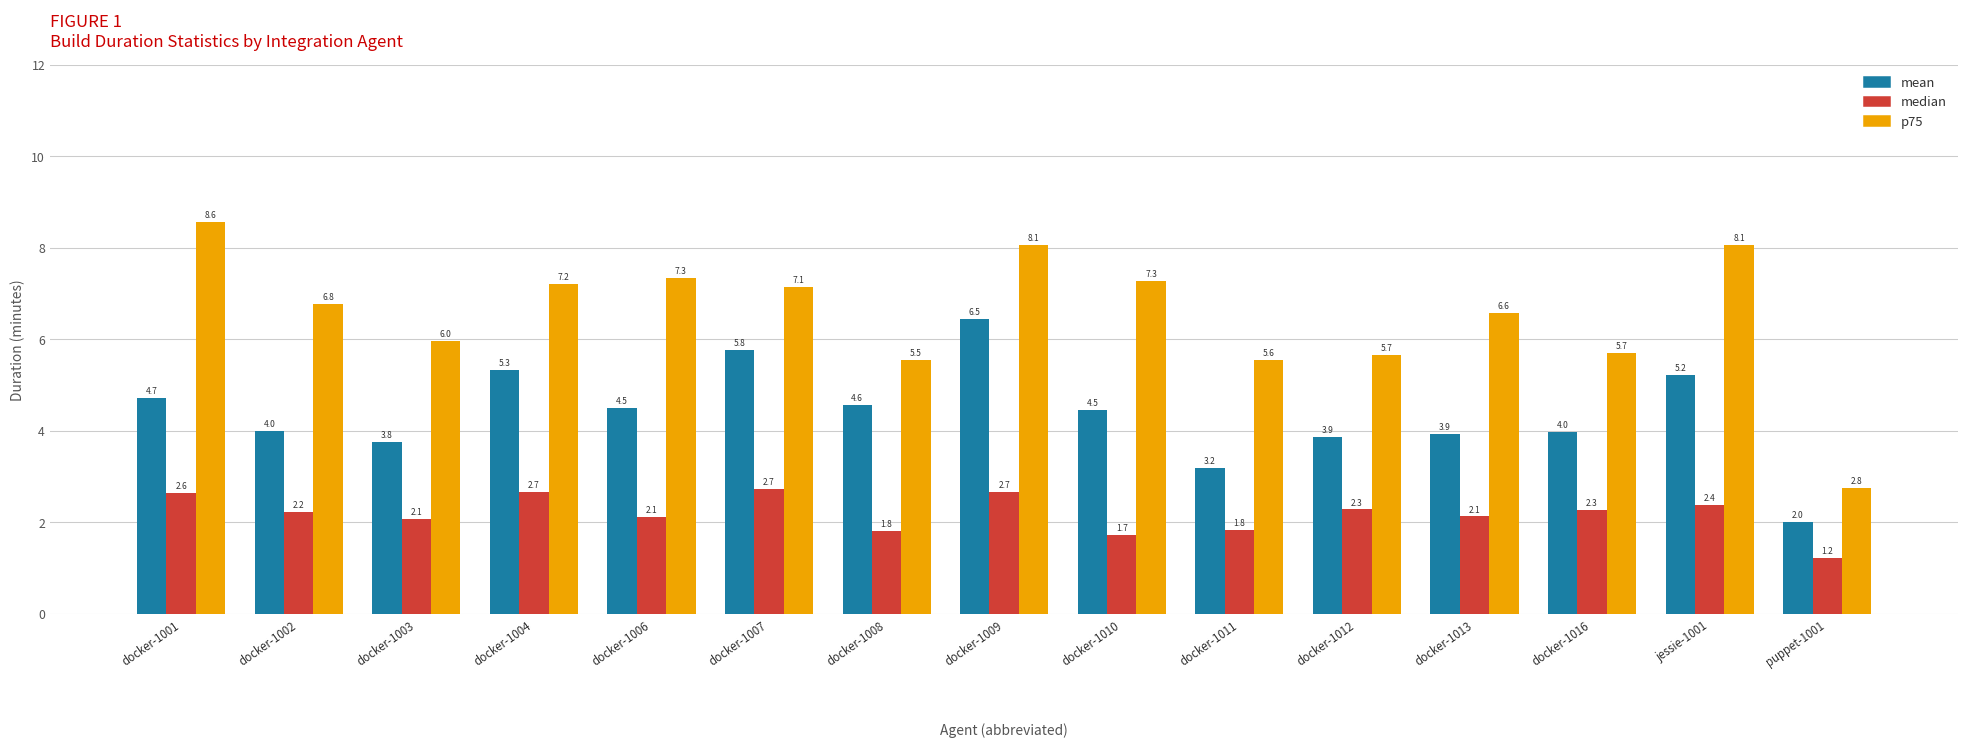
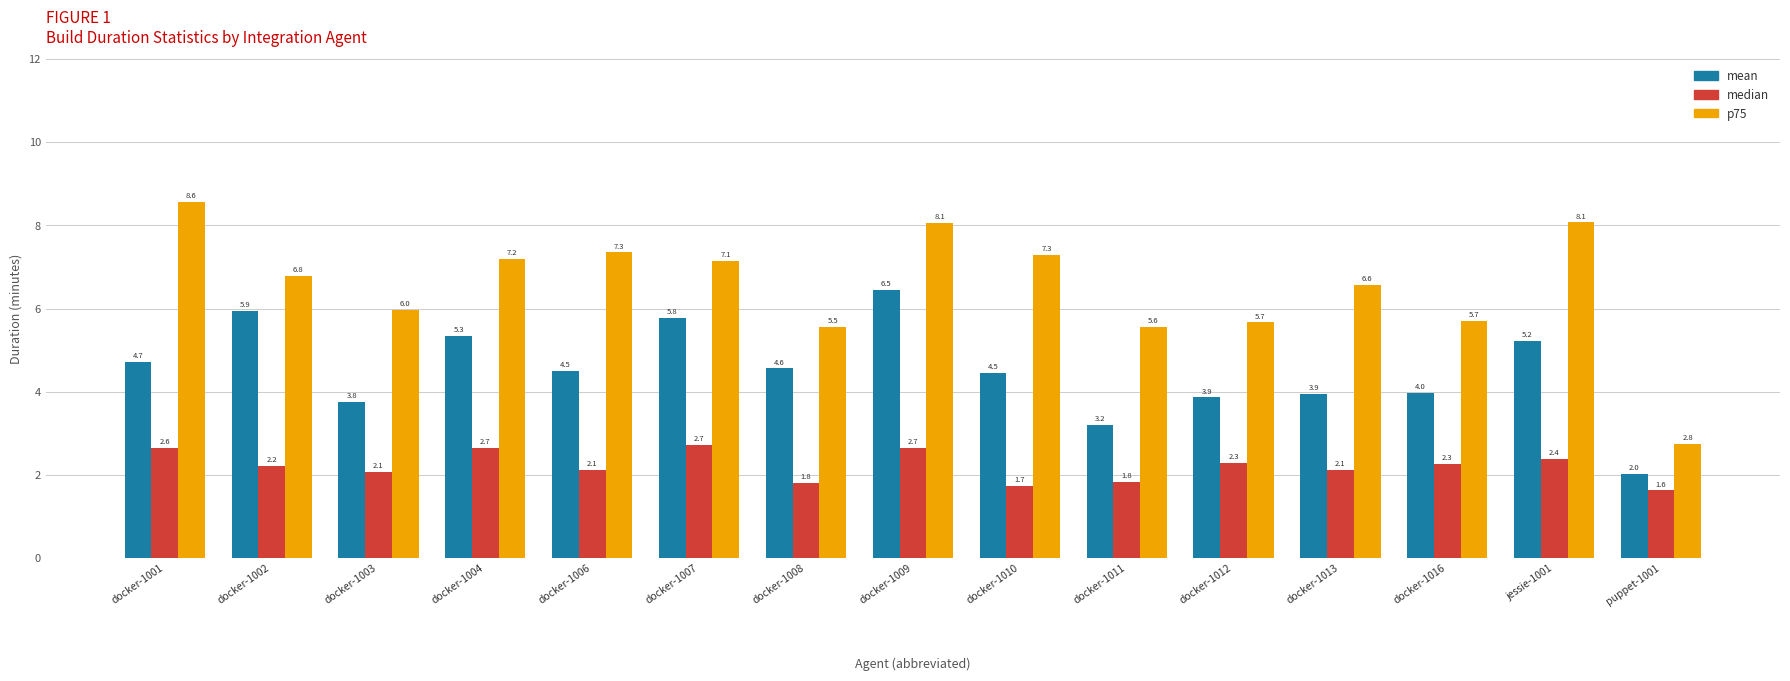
  {
    "mean": {
      "docker-1001": 4.7,
-     "docker-1002": 4.0,
+     "docker-1002": 5.9,
      "docker-1003": 3.8,
      "docker-1004": 5.3,
      "docker-1006": 4.5,
      "docker-1007": 5.8,
      "docker-1008": 4.6,
      "docker-1009": 6.5,
      "docker-1010": 4.5,
      "docker-1011": 3.2,
      "docker-1012": 3.9,
      "docker-1013": 3.9,
      "docker-1016": 4.0,
      "jessie-1001": 5.2,
      "puppet-1001": 2.0
    },
    "median": {
      "docker-1001": 2.6,
      "docker-1002": 2.2,
      "docker-1003": 2.1,
      "docker-1004": 2.7,
      "docker-1006": 2.1,
      "docker-1007": 2.7,
      "docker-1008": 1.8,
      "docker-1009": 2.7,
      "docker-1010": 1.7,
      "docker-1011": 1.8,
      "docker-1012": 2.3,
      "docker-1013": 2.1,
      "docker-1016": 2.3,
      "jessie-1001": 2.4,
-     "puppet-1001": 1.2
+     "puppet-1001": 1.6
    },
    "p75": {
      "docker-1001": 8.6,
      "docker-1002": 6.8,
      "docker-1003": 6.0,
      "docker-1004": 7.2,
      "docker-1006": 7.3,
      "docker-1007": 7.1,
      "docker-1008": 5.5,
      "docker-1009": 8.1,
      "docker-1010": 7.3,
      "docker-1011": 5.6,
      "docker-1012": 5.7,
      "docker-1013": 6.6,
      "docker-1016": 5.7,
      "jessie-1001": 8.1,
      "puppet-1001": 2.8
    }
  }
